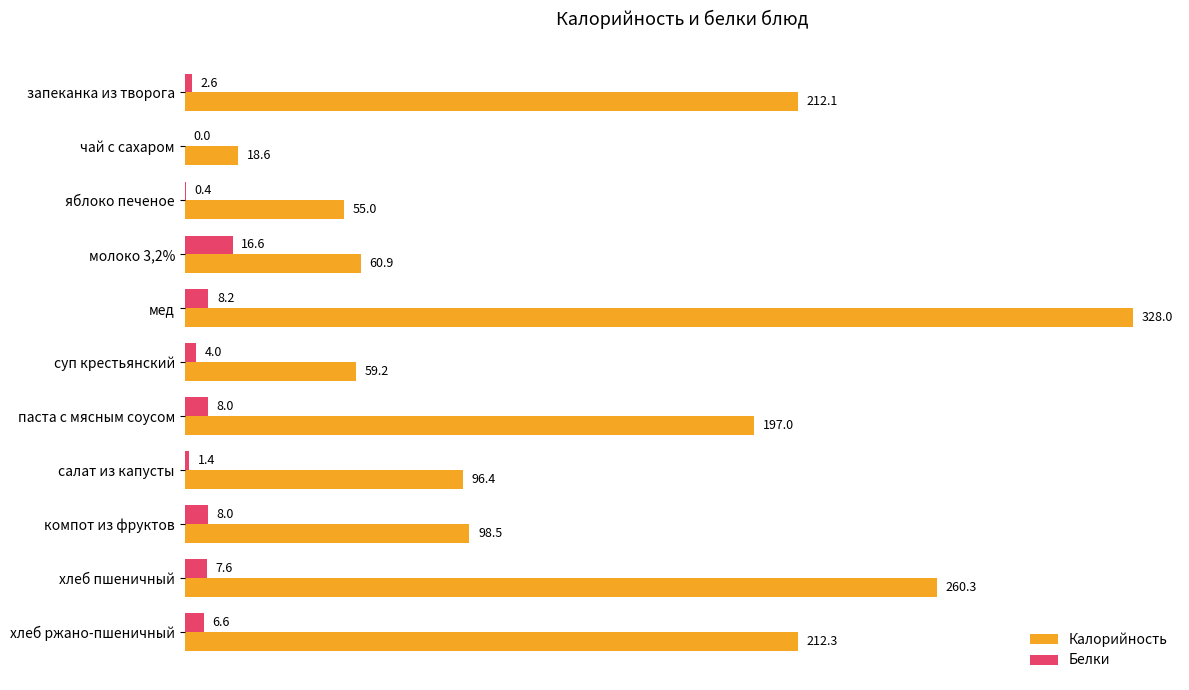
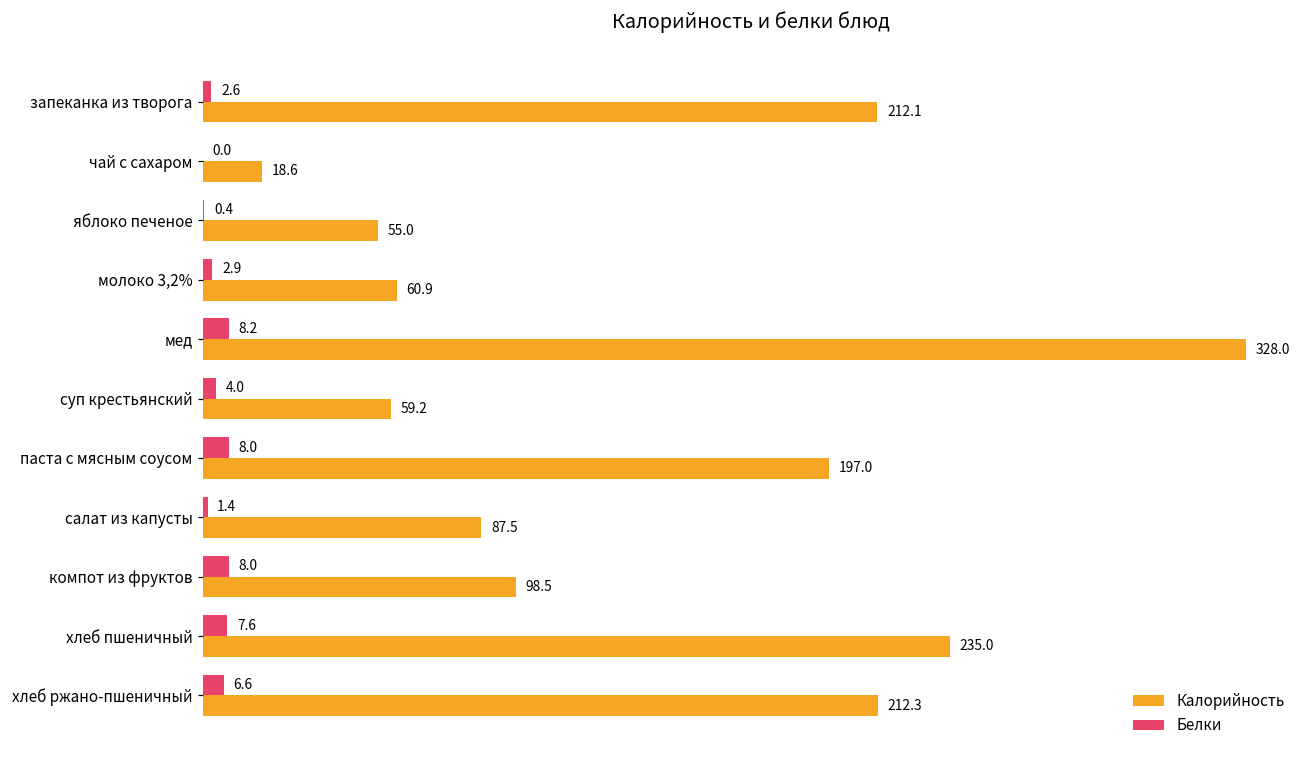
  {
    "Калорийность": {
      "запеканка из творога": 212.1,
      "чай с сахаром": 18.6,
      "яблоко печеное": 55.0,
      "молоко 3,2%": 60.9,
      "мед": 328.0,
      "суп крестьянский": 59.2,
      "паста с мясным соусом": 197.0,
-     "салат из капусты": 96.4,
+     "салат из капусты": 87.5,
      "компот из фруктов": 98.5,
-     "хлеб пшеничный": 260.3,
+     "хлеб пшеничный": 235.0,
      "хлеб ржано-пшеничный": 212.3
    },
    "Белки": {
      "запеканка из творога": 2.6,
      "чай с сахаром": 0.0,
      "яблоко печеное": 0.4,
-     "молоко 3,2%": 16.6,
+     "молоко 3,2%": 2.9,
      "мед": 8.2,
      "суп крестьянский": 4.0,
      "паста с мясным соусом": 8.0,
      "салат из капусты": 1.4,
      "компот из фруктов": 8.0,
      "хлеб пшеничный": 7.6,
      "хлеб ржано-пшеничный": 6.6
    }
  }
